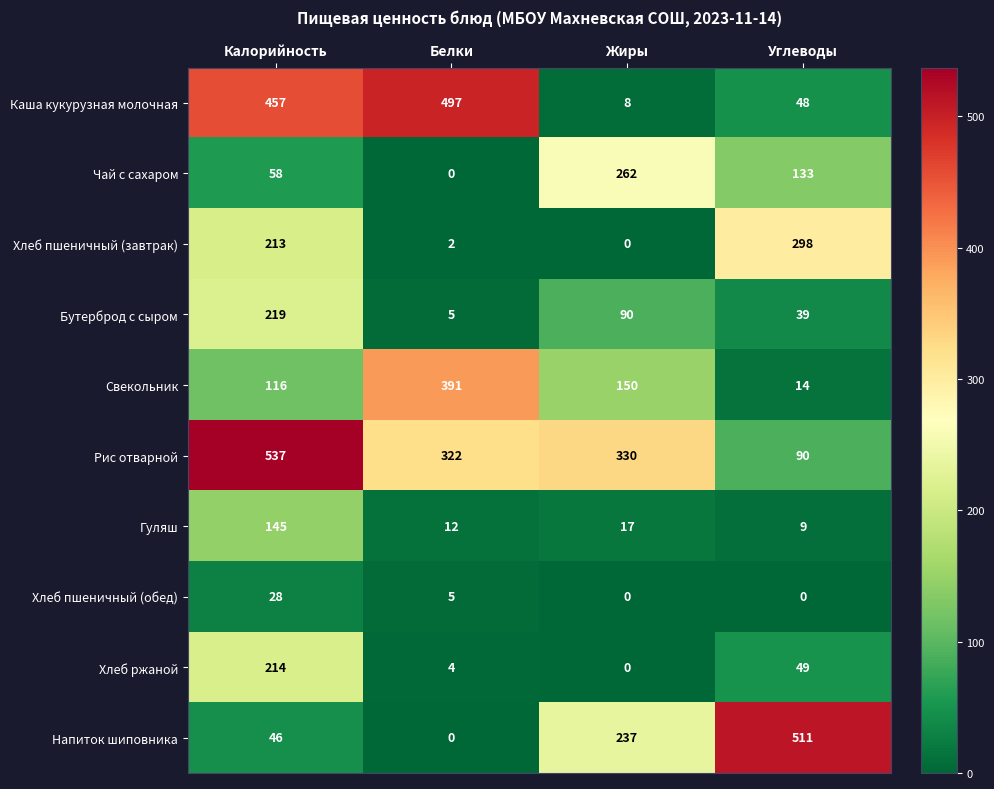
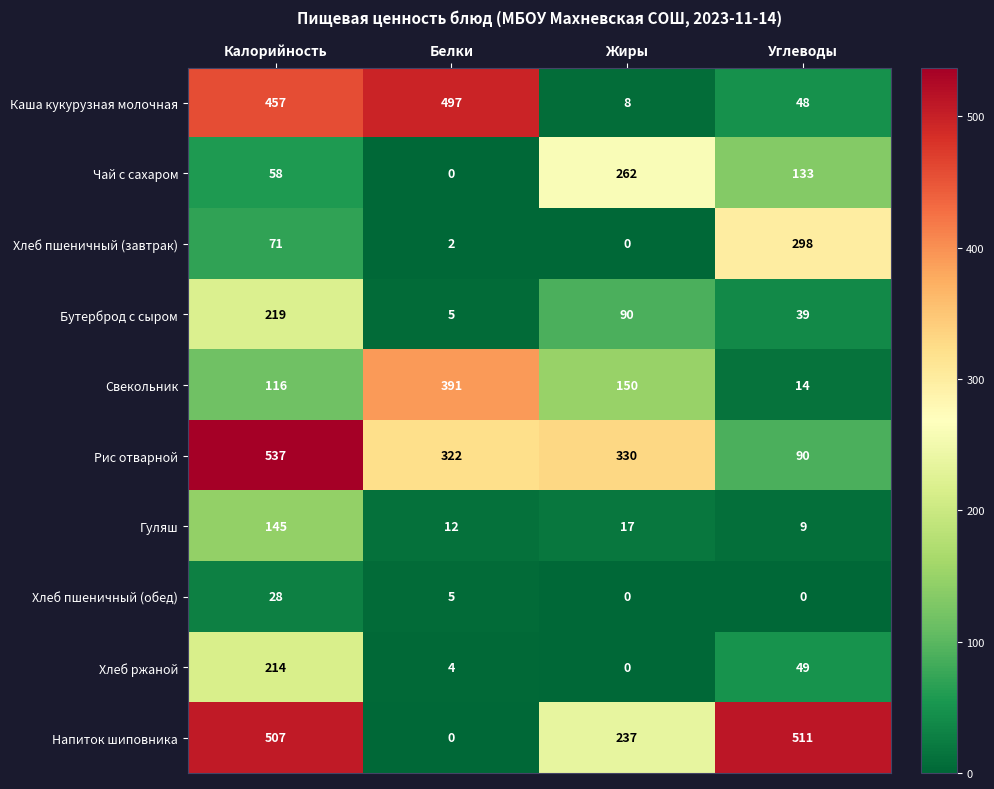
  {
    "Каша кукурузная молочная": {
      "Калорийность": 457,
      "Белки": 497,
      "Жиры": 8,
      "Углеводы": 48
    },
    "Чай с сахаром": {
      "Калорийность": 58,
      "Белки": 0,
      "Жиры": 262,
      "Углеводы": 133
    },
    "Хлеб пшеничный (завтрак)": {
-     "Калорийность": 213,
+     "Калорийность": 71,
      "Белки": 2,
      "Жиры": 0,
      "Углеводы": 298
    },
    "Бутерброд с сыром": {
      "Калорийность": 219,
      "Белки": 5,
      "Жиры": 90,
      "Углеводы": 39
    },
    "Свекольник": {
      "Калорийность": 116,
      "Белки": 391,
      "Жиры": 150,
      "Углеводы": 14
    },
    "Рис отварной": {
      "Калорийность": 537,
      "Белки": 322,
      "Жиры": 330,
      "Углеводы": 90
    },
    "Гуляш": {
      "Калорийность": 145,
      "Белки": 12,
      "Жиры": 17,
      "Углеводы": 9
    },
    "Хлеб пшеничный (обед)": {
      "Калорийность": 28,
      "Белки": 5,
      "Жиры": 0,
      "Углеводы": 0
    },
    "Хлеб ржаной": {
      "Калорийность": 214,
      "Белки": 4,
      "Жиры": 0,
      "Углеводы": 49
    },
    "Напиток шиповника": {
-     "Калорийность": 46,
+     "Калорийность": 507,
      "Белки": 0,
      "Жиры": 237,
      "Углеводы": 511
    }
  }
